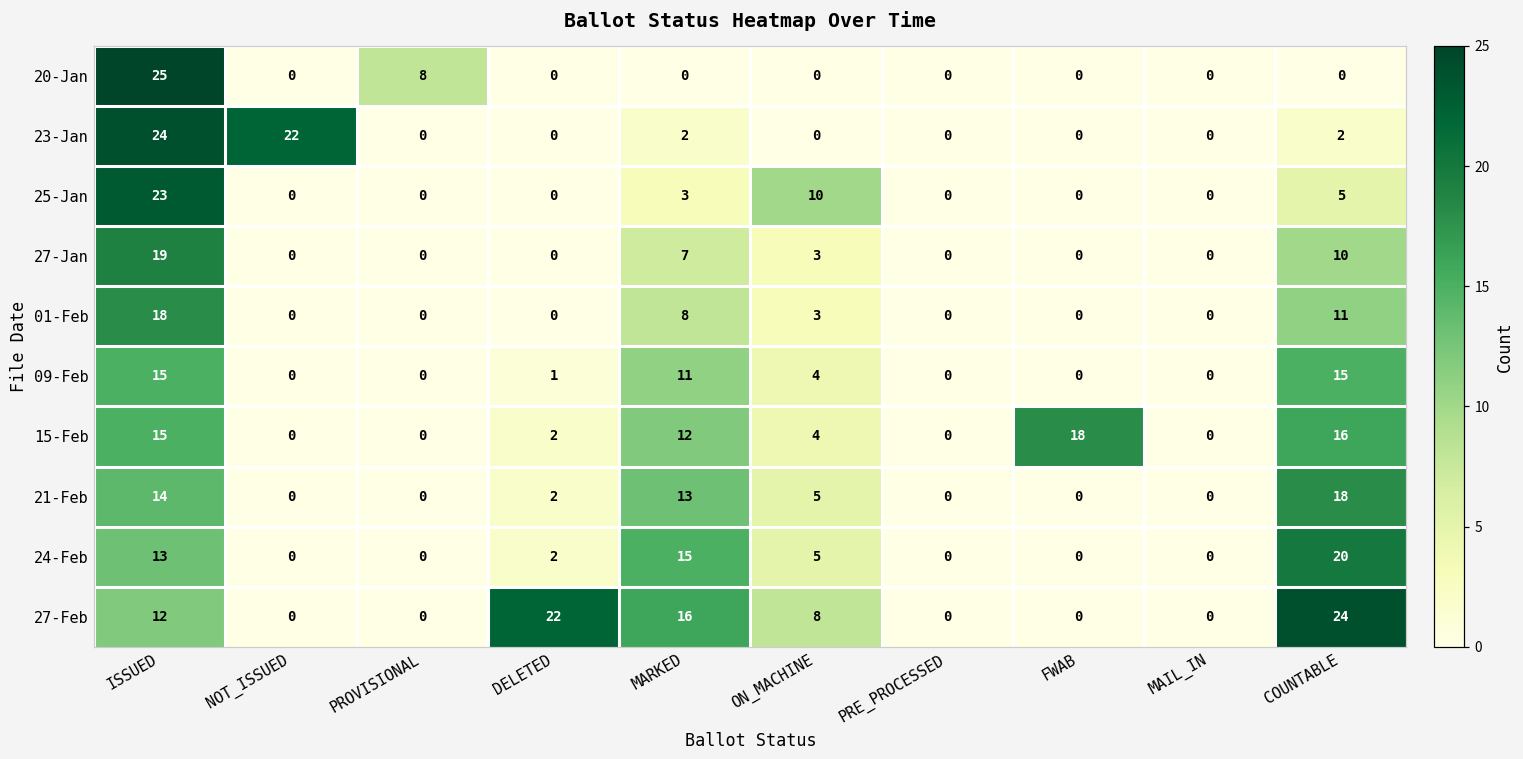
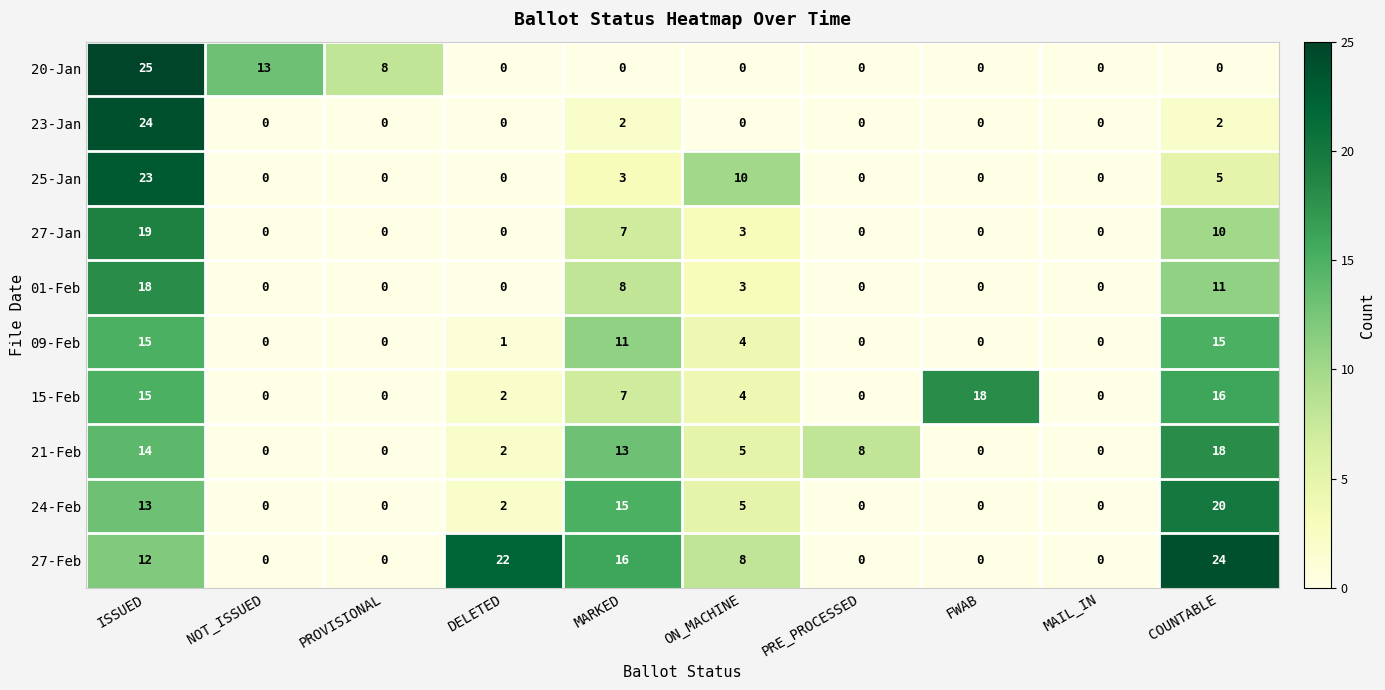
  {
    "20-Jan": {
      "ISSUED": 25,
-     "NOT_ISSUED": 0,
+     "NOT_ISSUED": 13,
      "PROVISIONAL": 8,
      "DELETED": 0,
      "MARKED": 0,
      "ON_MACHINE": 0,
      "PRE_PROCESSED": 0,
      "FWAB": 0,
      "MAIL_IN": 0,
      "COUNTABLE": 0
    },
    "23-Jan": {
      "ISSUED": 24,
-     "NOT_ISSUED": 22,
+     "NOT_ISSUED": 0,
      "PROVISIONAL": 0,
      "DELETED": 0,
      "MARKED": 2,
      "ON_MACHINE": 0,
      "PRE_PROCESSED": 0,
      "FWAB": 0,
      "MAIL_IN": 0,
      "COUNTABLE": 2
    },
    "25-Jan": {
      "ISSUED": 23,
      "NOT_ISSUED": 0,
      "PROVISIONAL": 0,
      "DELETED": 0,
      "MARKED": 3,
      "ON_MACHINE": 10,
      "PRE_PROCESSED": 0,
      "FWAB": 0,
      "MAIL_IN": 0,
      "COUNTABLE": 5
    },
    "27-Jan": {
      "ISSUED": 19,
      "NOT_ISSUED": 0,
      "PROVISIONAL": 0,
      "DELETED": 0,
      "MARKED": 7,
      "ON_MACHINE": 3,
      "PRE_PROCESSED": 0,
      "FWAB": 0,
      "MAIL_IN": 0,
      "COUNTABLE": 10
    },
    "01-Feb": {
      "ISSUED": 18,
      "NOT_ISSUED": 0,
      "PROVISIONAL": 0,
      "DELETED": 0,
      "MARKED": 8,
      "ON_MACHINE": 3,
      "PRE_PROCESSED": 0,
      "FWAB": 0,
      "MAIL_IN": 0,
      "COUNTABLE": 11
    },
    "09-Feb": {
      "ISSUED": 15,
      "NOT_ISSUED": 0,
      "PROVISIONAL": 0,
      "DELETED": 1,
      "MARKED": 11,
      "ON_MACHINE": 4,
      "PRE_PROCESSED": 0,
      "FWAB": 0,
      "MAIL_IN": 0,
      "COUNTABLE": 15
    },
    "15-Feb": {
      "ISSUED": 15,
      "NOT_ISSUED": 0,
      "PROVISIONAL": 0,
      "DELETED": 2,
-     "MARKED": 12,
+     "MARKED": 7,
      "ON_MACHINE": 4,
      "PRE_PROCESSED": 0,
      "FWAB": 18,
      "MAIL_IN": 0,
      "COUNTABLE": 16
    },
    "21-Feb": {
      "ISSUED": 14,
      "NOT_ISSUED": 0,
      "PROVISIONAL": 0,
      "DELETED": 2,
      "MARKED": 13,
      "ON_MACHINE": 5,
-     "PRE_PROCESSED": 0,
+     "PRE_PROCESSED": 8,
      "FWAB": 0,
      "MAIL_IN": 0,
      "COUNTABLE": 18
    },
    "24-Feb": {
      "ISSUED": 13,
      "NOT_ISSUED": 0,
      "PROVISIONAL": 0,
      "DELETED": 2,
      "MARKED": 15,
      "ON_MACHINE": 5,
      "PRE_PROCESSED": 0,
      "FWAB": 0,
      "MAIL_IN": 0,
      "COUNTABLE": 20
    },
    "27-Feb": {
      "ISSUED": 12,
      "NOT_ISSUED": 0,
      "PROVISIONAL": 0,
      "DELETED": 22,
      "MARKED": 16,
      "ON_MACHINE": 8,
      "PRE_PROCESSED": 0,
      "FWAB": 0,
      "MAIL_IN": 0,
      "COUNTABLE": 24
    }
  }
